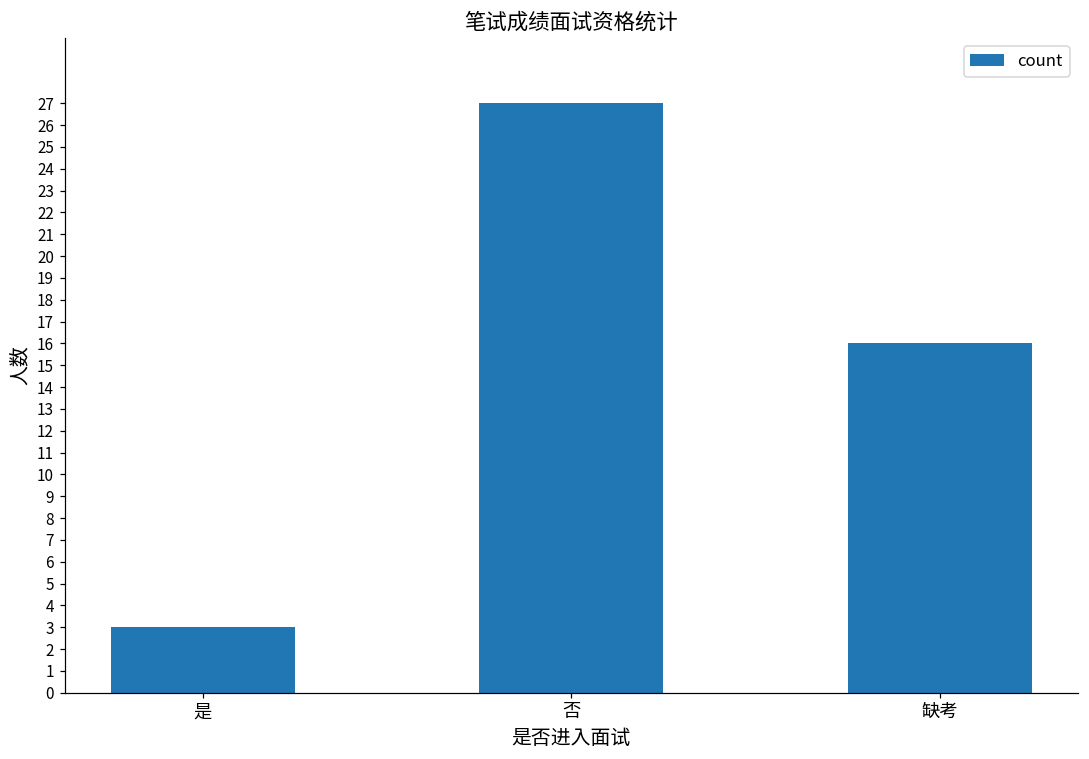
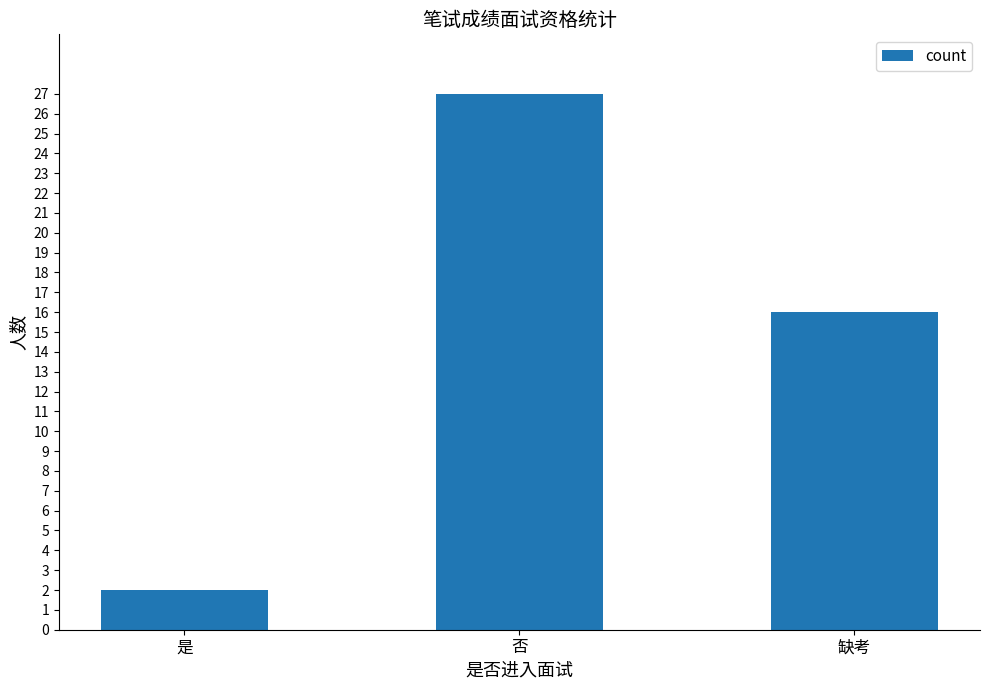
  {
-   "是": 3,
+   "是": 2,
    "否": 27,
    "缺考": 16
  }
